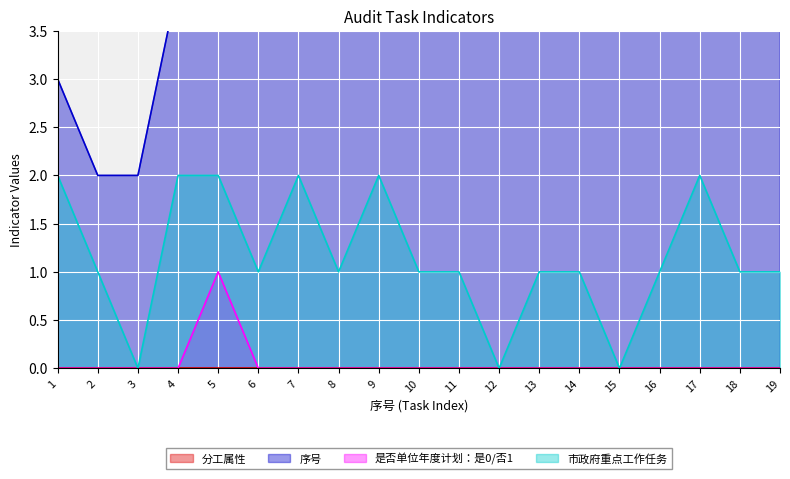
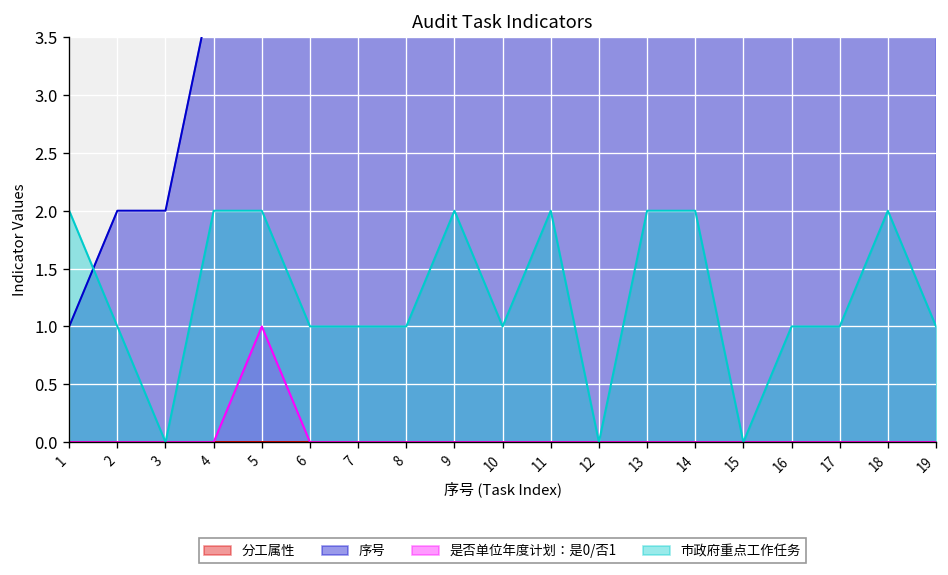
  {
    "分工属性": {
      "5": 0
    },
    "序号": {
-     "1": 3,
+     "1": 1,
      "2": 2,
      "3": 2
    },
    "是否单位年度计划：是0/否1": {
      "5": 1
    },
    "市政府重点工作任务": {
      "1": 2,
      "2": 1,
      "4": 2,
      "5": 2,
      "6": 1,
-     "7": 2,
+     "7": 1,
      "8": 1,
      "9": 2,
      "10": 1,
-     "11": 1,
-     "13": 1,
-     "14": 1,
+     "11": 2,
+     "13": 2,
+     "14": 2,
      "16": 1,
-     "17": 2,
-     "18": 1,
+     "17": 1,
+     "18": 2,
      "19": 1
    }
  }
